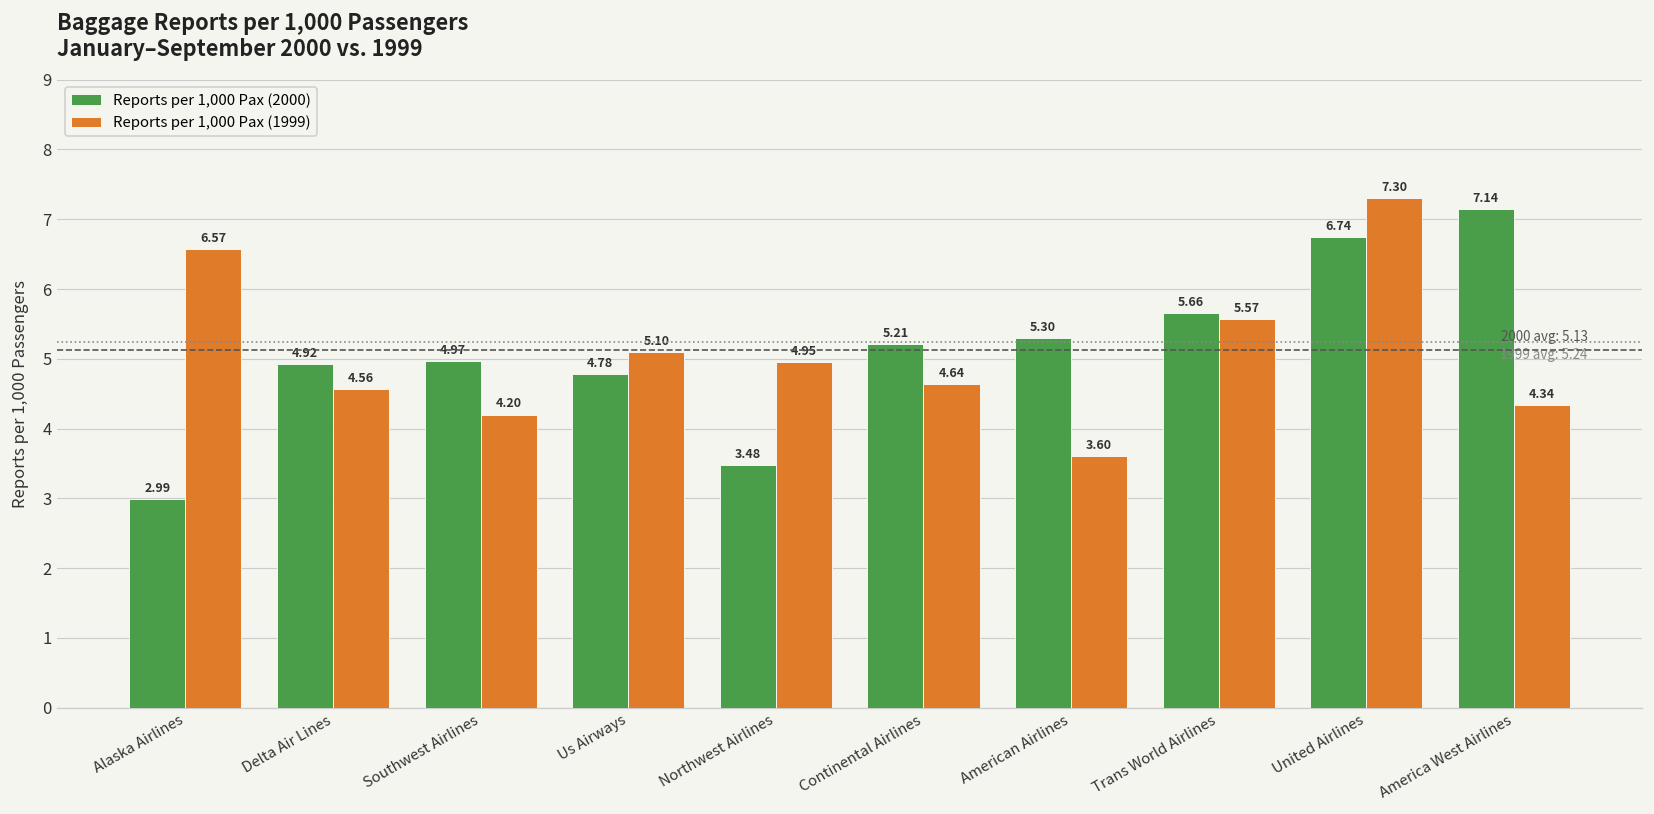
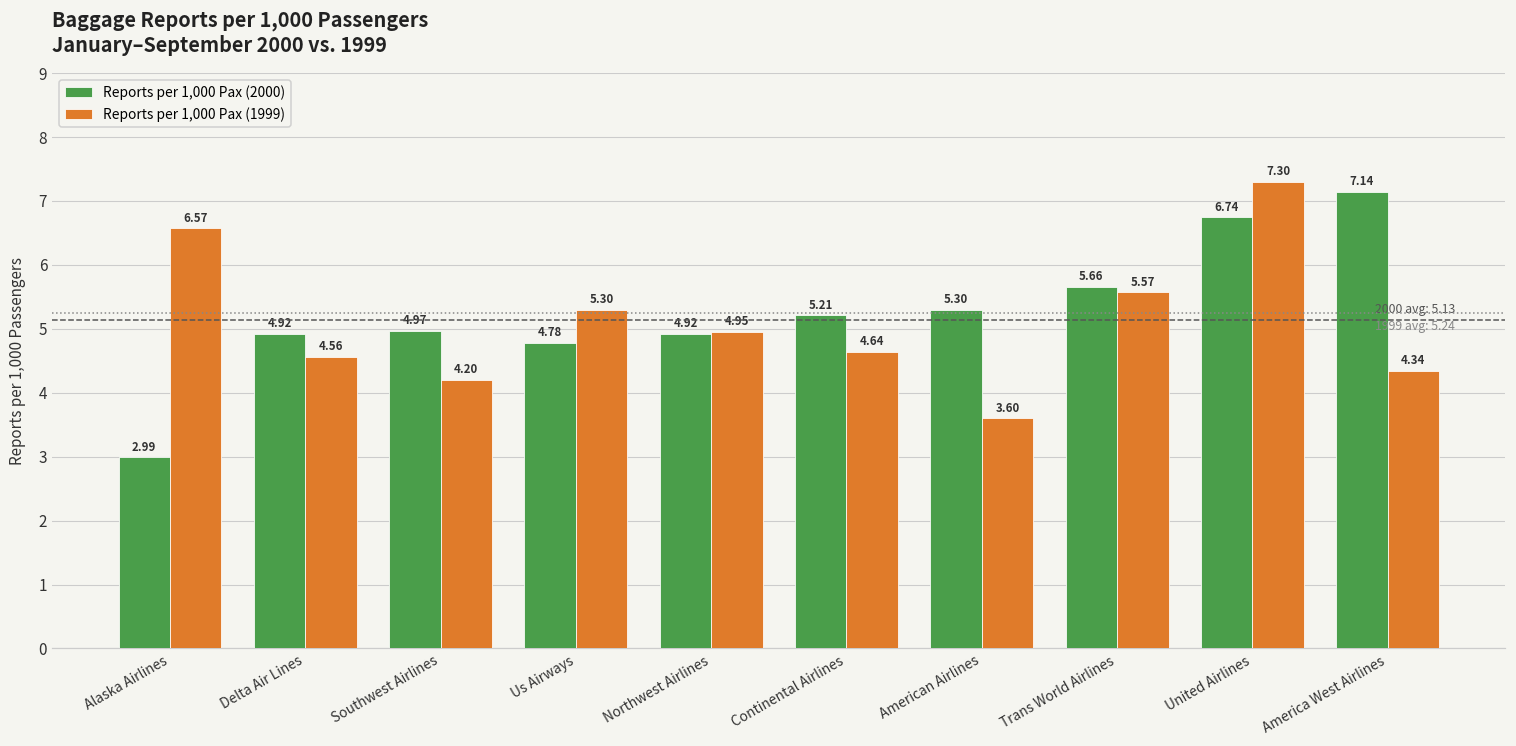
  {
    "Reports per 1,000 Pax (2000)": {
      "Alaska Airlines": 2.99,
      "Delta Air Lines": 4.92,
      "Southwest Airlines": 4.97,
      "Us Airways": 4.78,
-     "Northwest Airlines": 3.48,
+     "Northwest Airlines": 4.92,
      "Continental Airlines": 5.21,
      "American Airlines": 5.30,
      "Trans World Airlines": 5.66,
      "United Airlines": 6.74,
      "America West Airlines": 7.14
    },
    "Reports per 1,000 Pax (1999)": {
      "Alaska Airlines": 6.57,
      "Delta Air Lines": 4.56,
      "Southwest Airlines": 4.20,
-     "Us Airways": 5.10,
+     "Us Airways": 5.30,
      "Northwest Airlines": 4.95,
      "Continental Airlines": 4.64,
      "American Airlines": 3.60,
      "Trans World Airlines": 5.57,
      "United Airlines": 7.30,
      "America West Airlines": 4.34
    }
  }
